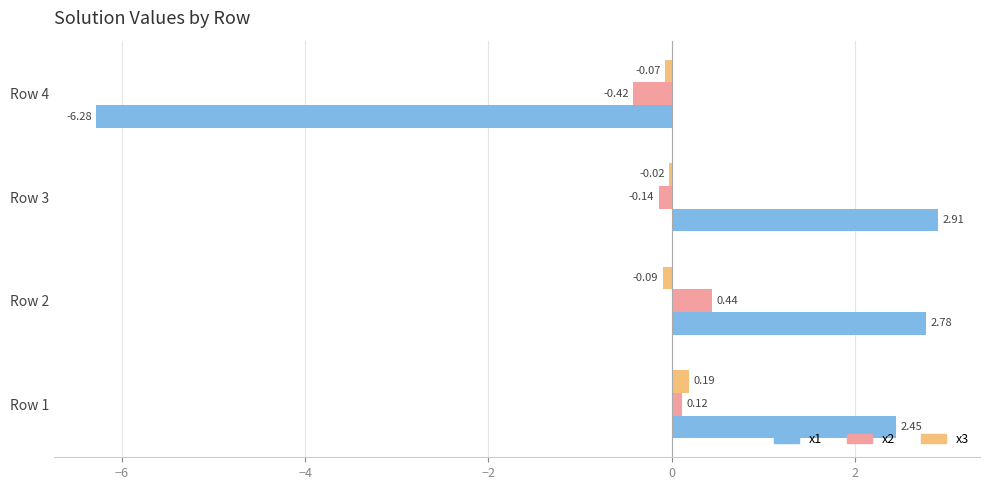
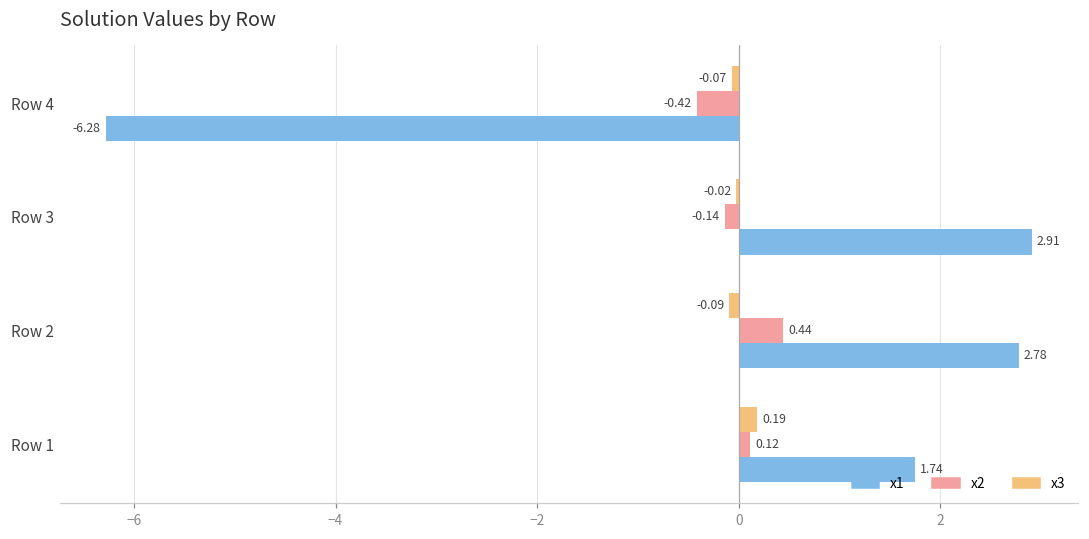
  {
    "x1": {
      "Row 4": -6.28,
      "Row 3": 2.91,
      "Row 2": 2.78,
-     "Row 1": 2.45
+     "Row 1": 1.74
    }
  }
